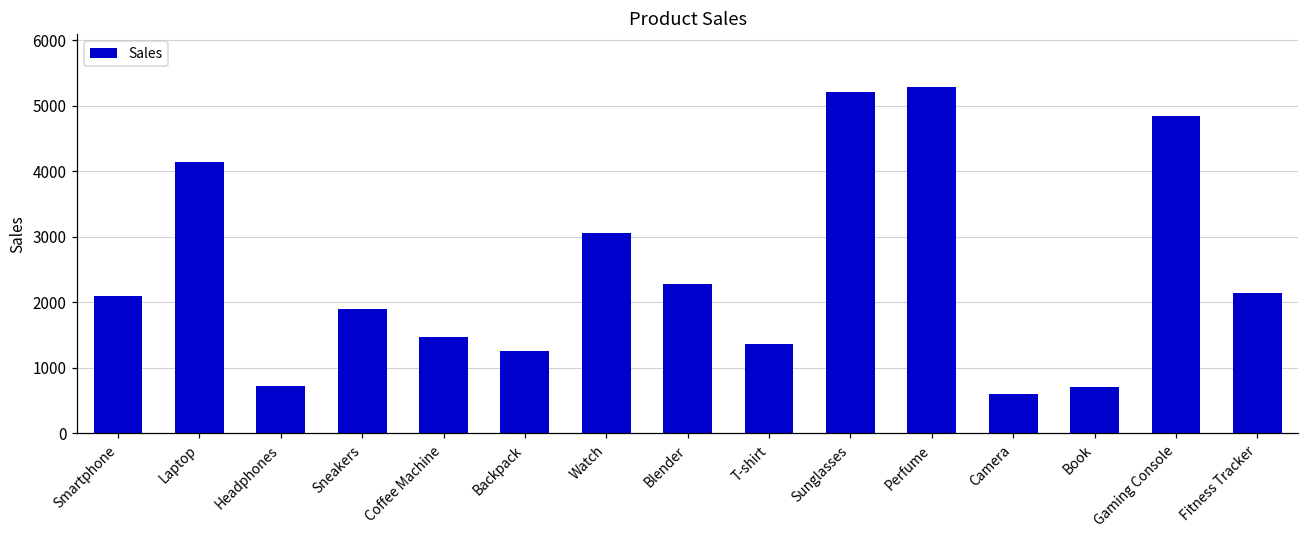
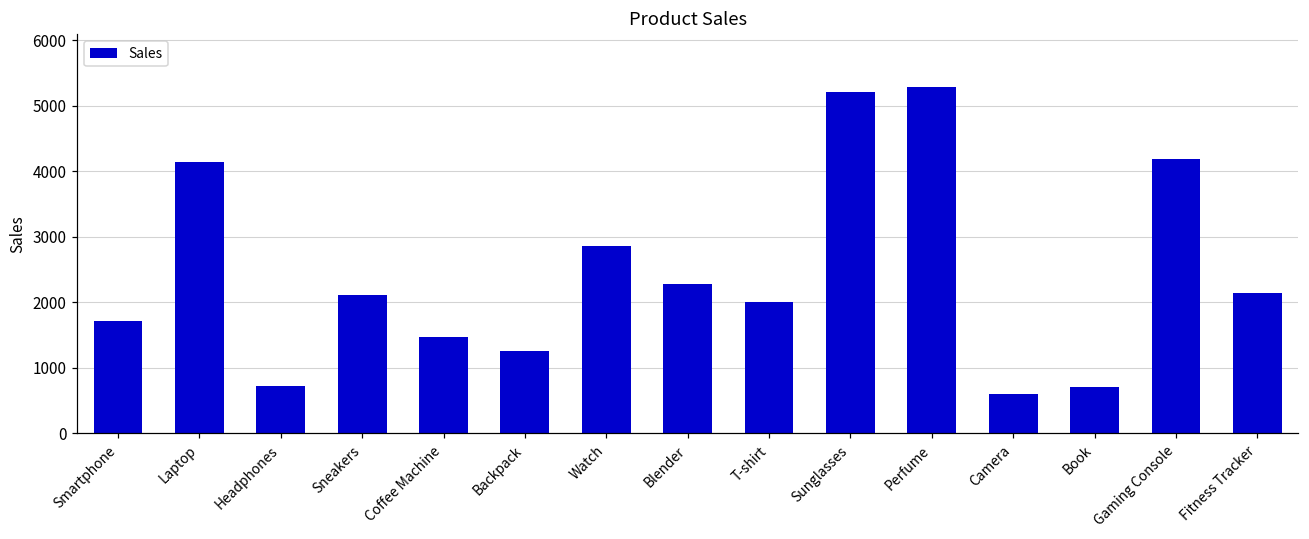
  {
-   "Smartphone": 2100,
+   "Smartphone": 1700,
    "Laptop": 4100,
    "Headphones": 700,
-   "Sneakers": 1900,
+   "Sneakers": 2100,
    "Coffee Machine": 1500,
    "Backpack": 1300,
-   "Watch": 3100,
+   "Watch": 2900,
    "Blender": 2300,
-   "T-shirt": 1400,
+   "T-shirt": 2000,
    "Sunglasses": 5200,
    "Perfume": 5300,
    "Camera": 600,
    "Book": 700,
-   "Gaming Console": 4800,
+   "Gaming Console": 4200,
    "Fitness Tracker": 2100
  }
